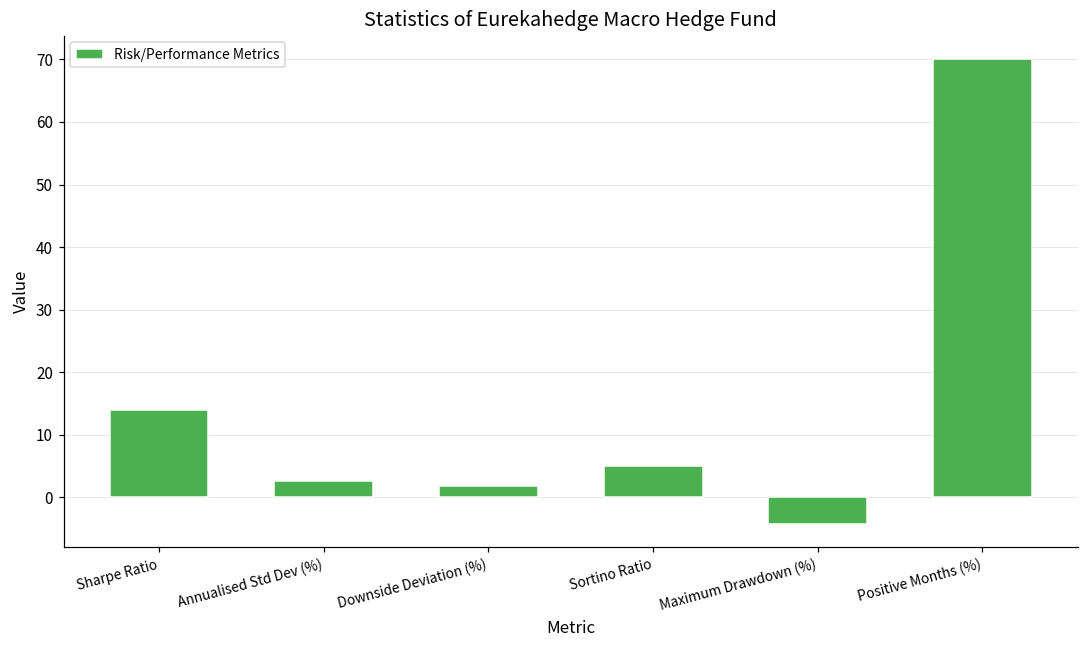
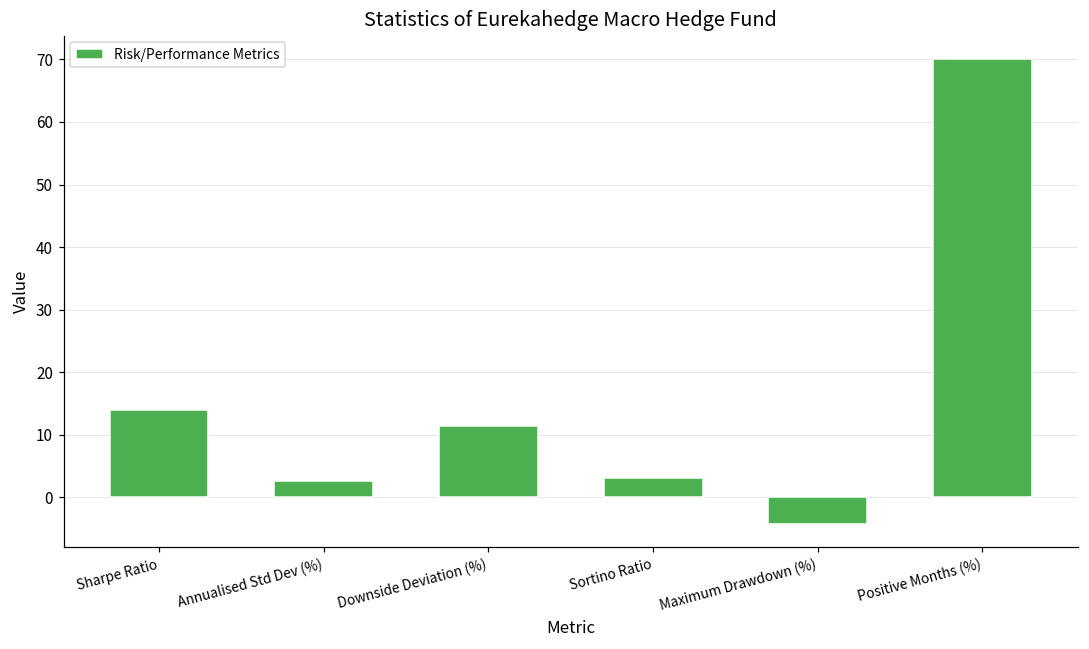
  {
    "Sharpe Ratio": 14,
    "Annualised Std Dev (%)": 3,
-   "Downside Deviation (%)": 2,
-   "Sortino Ratio": 5,
+   "Downside Deviation (%)": 11,
+   "Sortino Ratio": 3,
    "Maximum Drawdown (%)": -4,
    "Positive Months (%)": 70
  }
